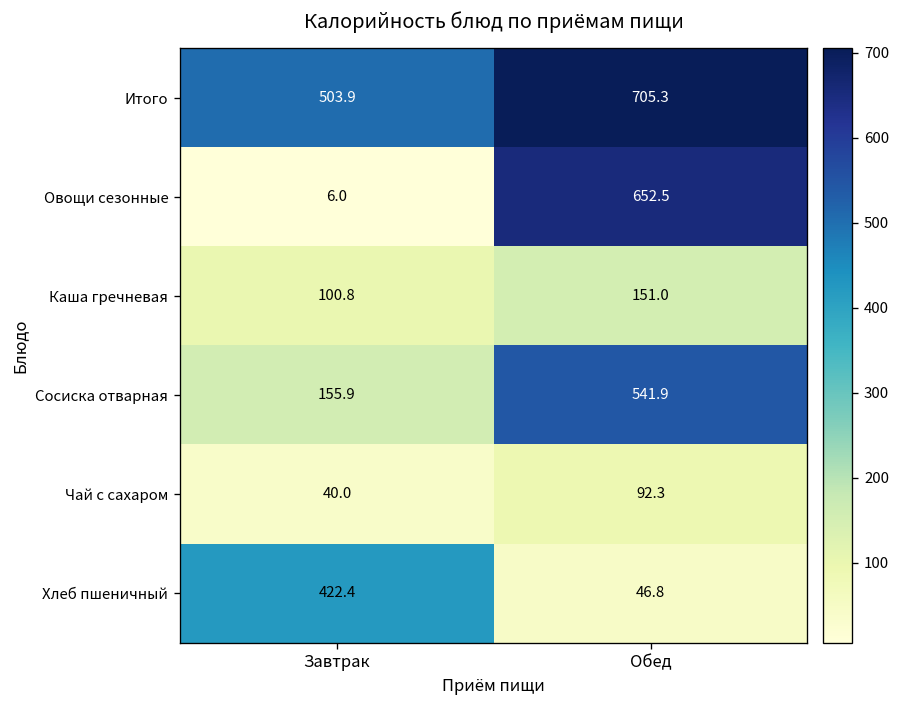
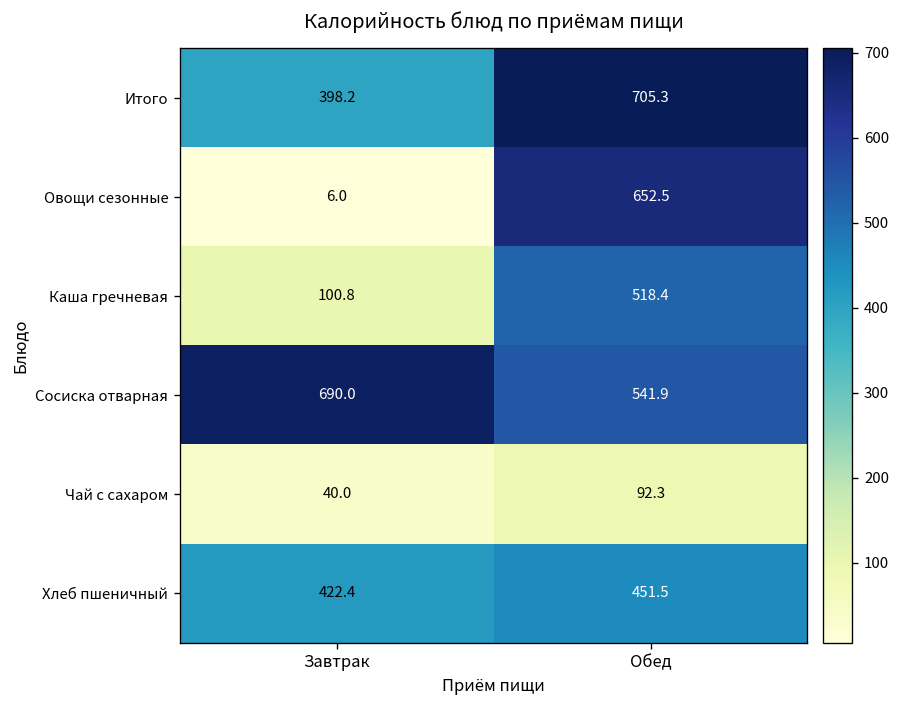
  {
    "Итого": {
-     "Завтрак": 503.9,
+     "Завтрак": 398.2,
      "Обед": 705.3
    },
    "Овощи сезонные": {
      "Завтрак": 6.0,
      "Обед": 652.5
    },
    "Каша гречневая": {
      "Завтрак": 100.8,
-     "Обед": 151.0
+     "Обед": 518.4
    },
    "Сосиска отварная": {
-     "Завтрак": 155.9,
+     "Завтрак": 690.0,
      "Обед": 541.9
    },
    "Чай с сахаром": {
      "Завтрак": 40.0,
      "Обед": 92.3
    },
    "Хлеб пшеничный": {
      "Завтрак": 422.4,
-     "Обед": 46.8
+     "Обед": 451.5
    }
  }
